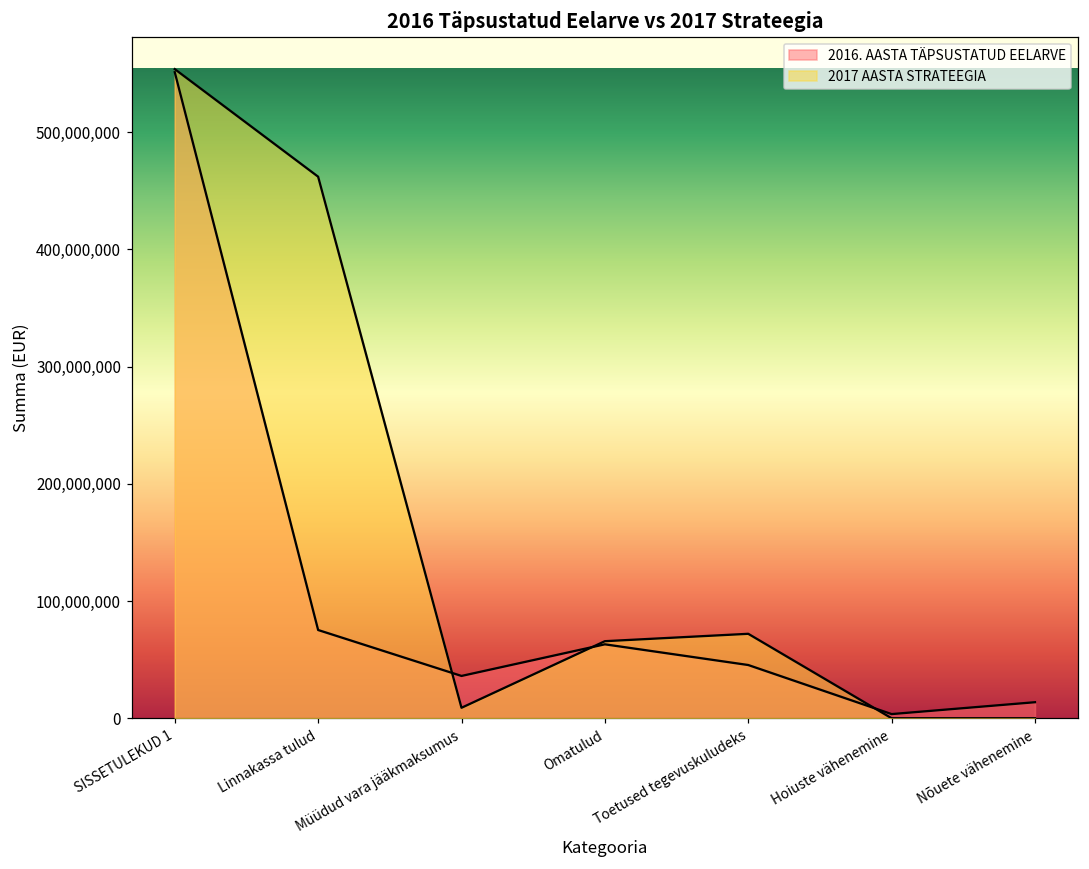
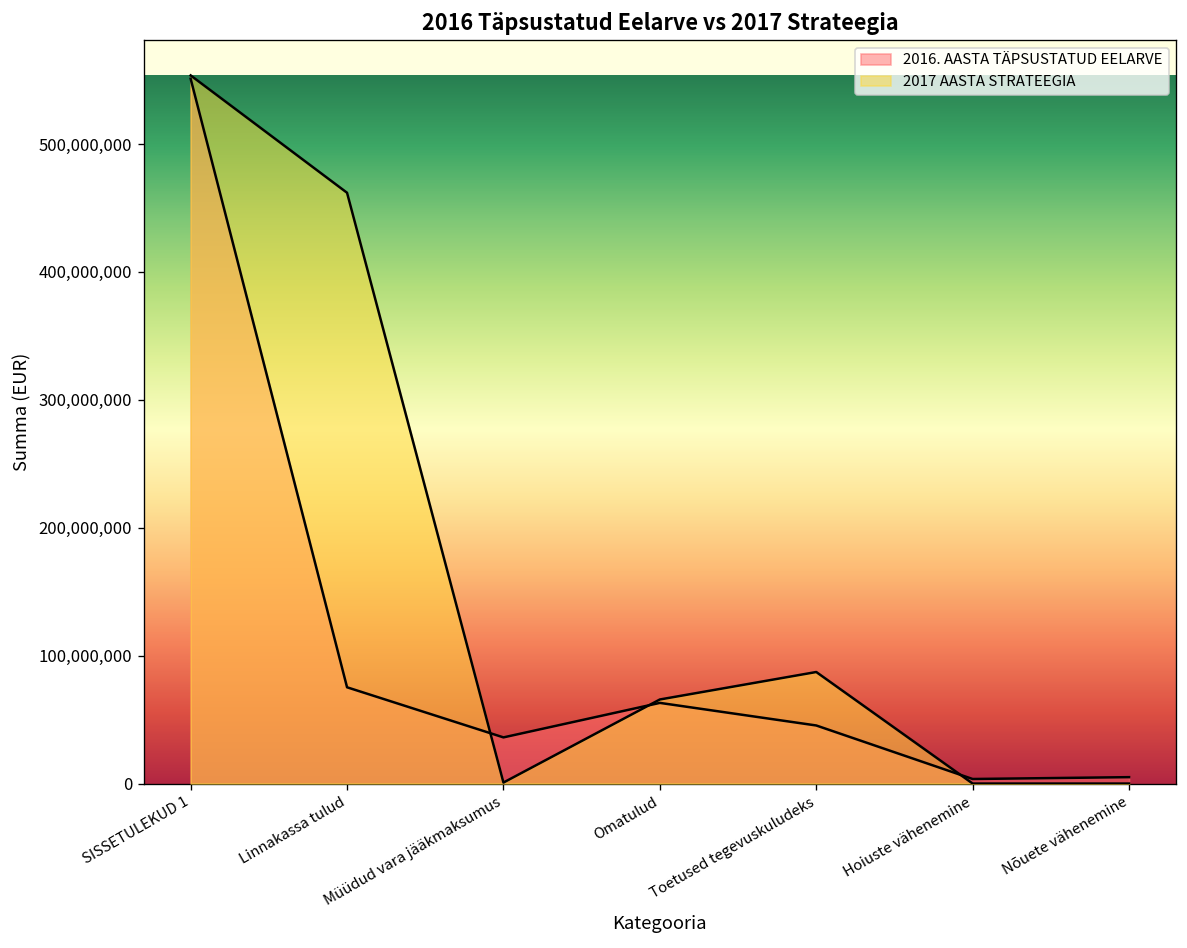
  {
    "2016. AASTA TÄPSUSTATUD EELARVE": {
      "SISSETULEKUD 1": "551,000,000",
      "Linnakassa tulud": "75,000,000",
      "Müüdud vara jääkmaksumus": "36,000,000",
      "Omatulud": "63,000,000",
      "Toetused tegevuskuludeks": "45,000,000",
      "Hoiuste vähenemine": "4,000,000",
-     "Nõuete vähenemine": "14,000,000"
+     "Nõuete vähenemine": "5,000,000"
    },
    "2017 AASTA STRATEEGIA": {
      "SISSETULEKUD 1": "554,000,000",
      "Linnakassa tulud": "462,000,000",
-     "Müüdud vara jääkmaksumus": "9,000,000",
+     "Müüdud vara jääkmaksumus": "1,000,000",
      "Omatulud": "66,000,000",
-     "Toetused tegevuskuludeks": "72,000,000",
+     "Toetused tegevuskuludeks": "87,000,000",
      "Hoiuste vähenemine": "0",
      "Nõuete vähenemine": "0"
    }
  }
